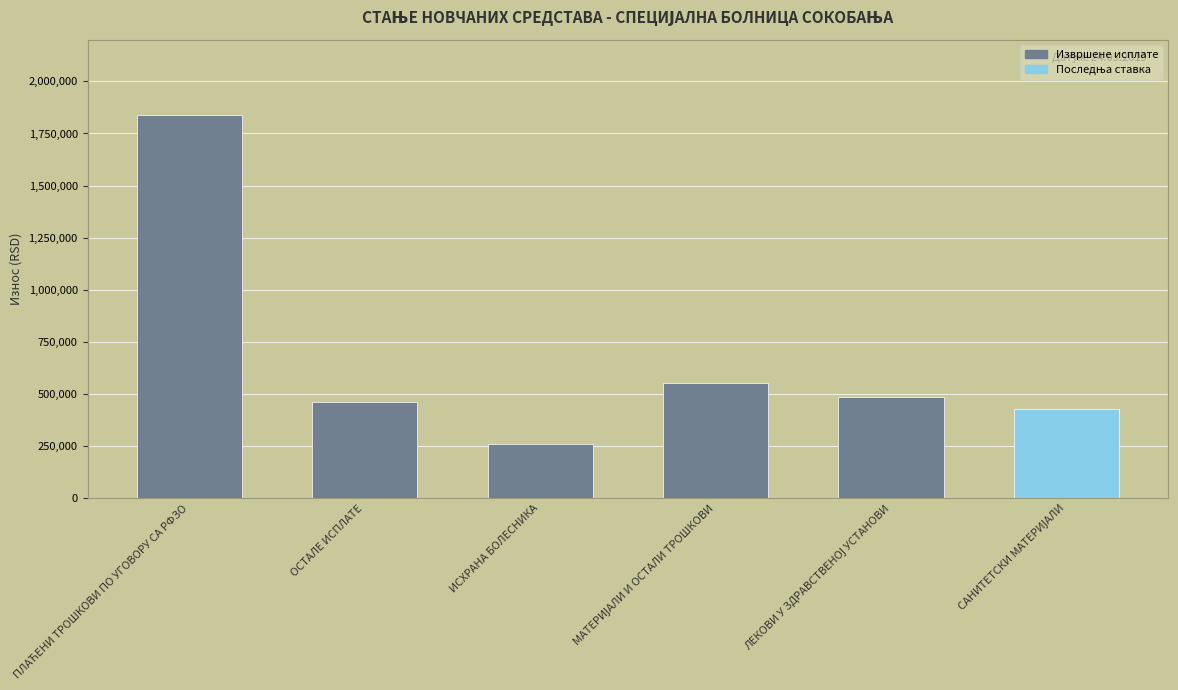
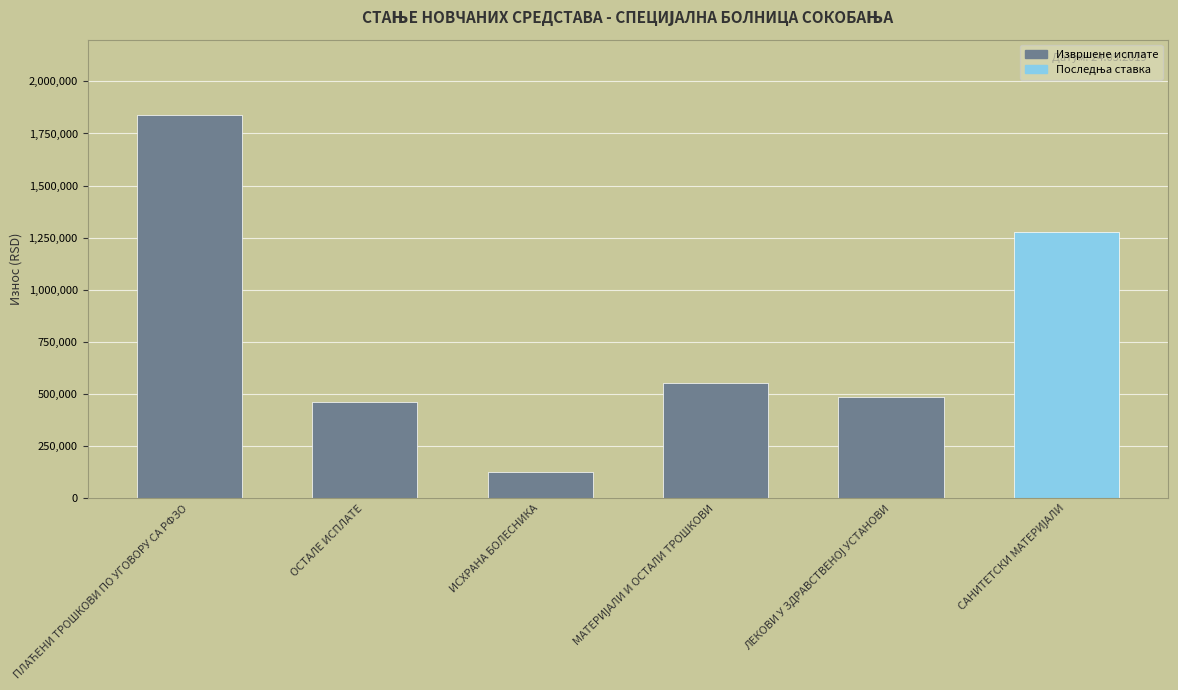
  {
    "ПЛАЋЕНИ ТРОШКОВИ ПО УГОВОРУ СА РФЗО": "1,840,000",
    "ОСТАЛЕ ИСПЛАТЕ": "460,000",
-   "ИСХРАНА БОЛЕСНИКА": "260,000",
+   "ИСХРАНА БОЛЕСНИКА": "120,000",
    "МАТЕРИЈАЛИ И ОСТАЛИ ТРОШКОВИ": "550,000",
    "ЛЕКОВИ У ЗДРАВСТВЕНОЈ УСТАНОВИ": "490,000",
-   "САНИТЕТСКИ МАТЕРИЈАЛИ": "430,000"
+   "САНИТЕТСКИ МАТЕРИЈАЛИ": "1,280,000"
  }
